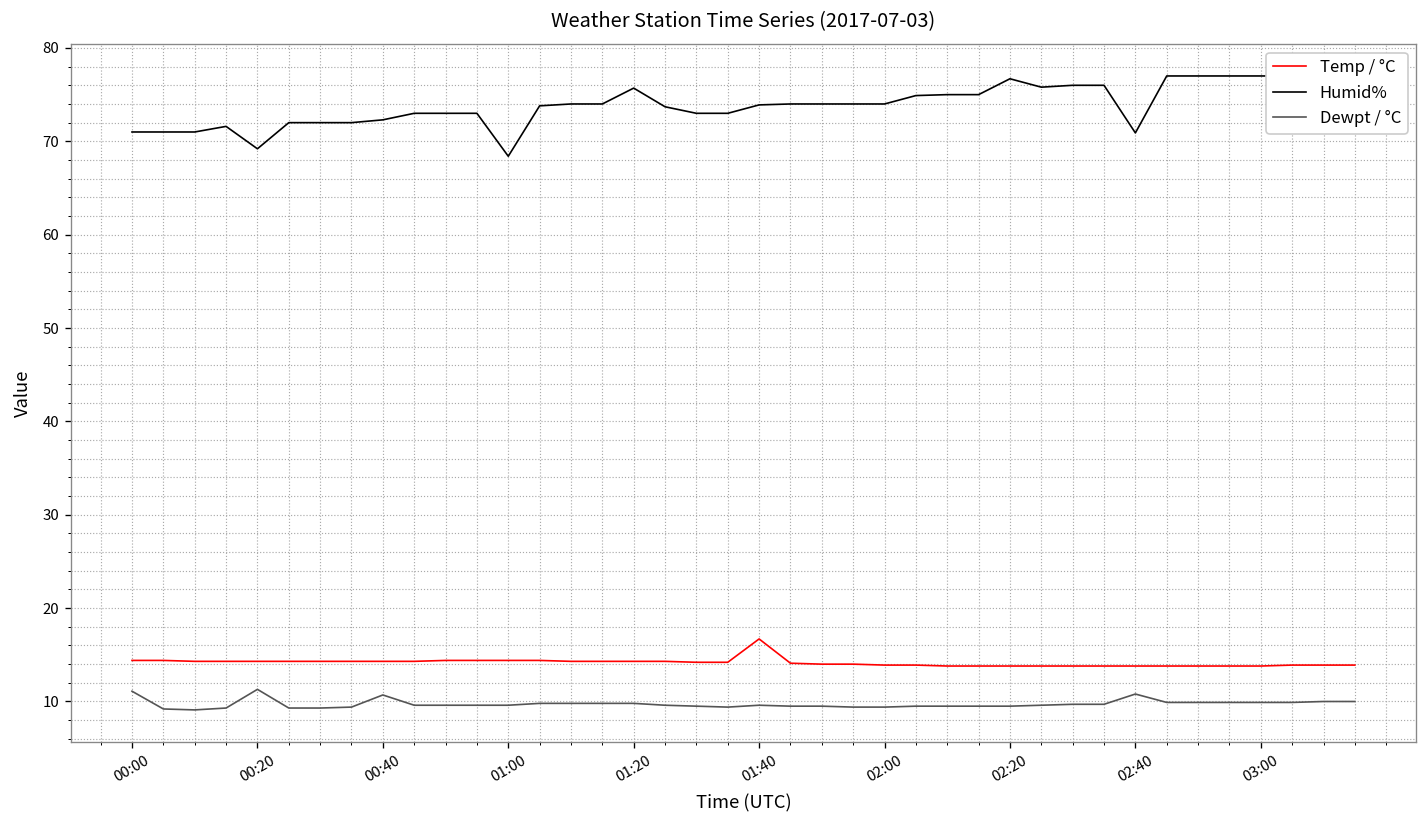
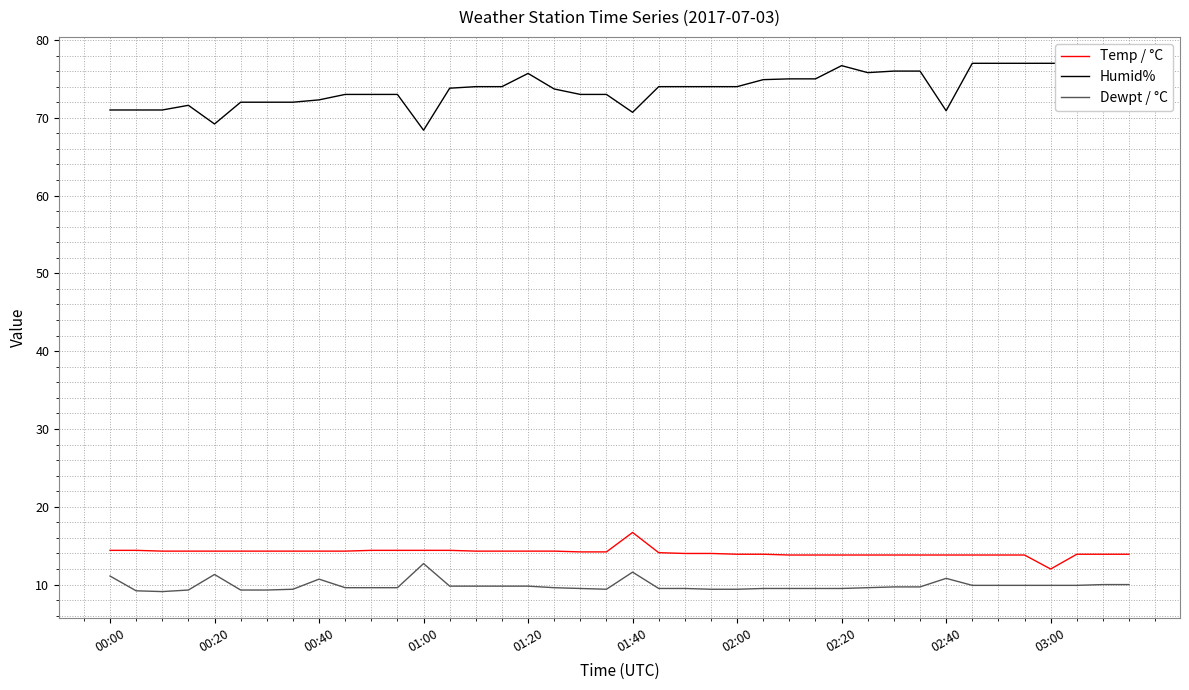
  {
    "Temp / °C": {
      "00:00": 14,
      "00:20": 14,
      "00:40": 14,
      "01:00": 14,
      "01:20": 14,
      "01:40": 17,
      "02:00": 14,
      "02:20": 14,
      "02:40": 14,
-     "03:00": 14
+     "03:00": 12
    },
    "Humid%": {
      "00:00": 71,
      "00:20": 69,
      "00:40": 72,
      "01:00": 68,
      "01:20": 76,
-     "01:40": 74,
+     "01:40": 71,
      "02:00": 74,
      "02:20": 77,
      "02:40": 71,
      "03:00": 77
    },
    "Dewpt / °C": {
      "00:00": 11,
      "00:20": 11,
      "00:40": 11,
-     "01:00": 10,
+     "01:00": 13,
      "01:20": 10,
-     "01:40": 10,
+     "01:40": 12,
      "02:00": 9,
      "02:20": 10,
      "02:40": 11,
      "03:00": 10
    }
  }
